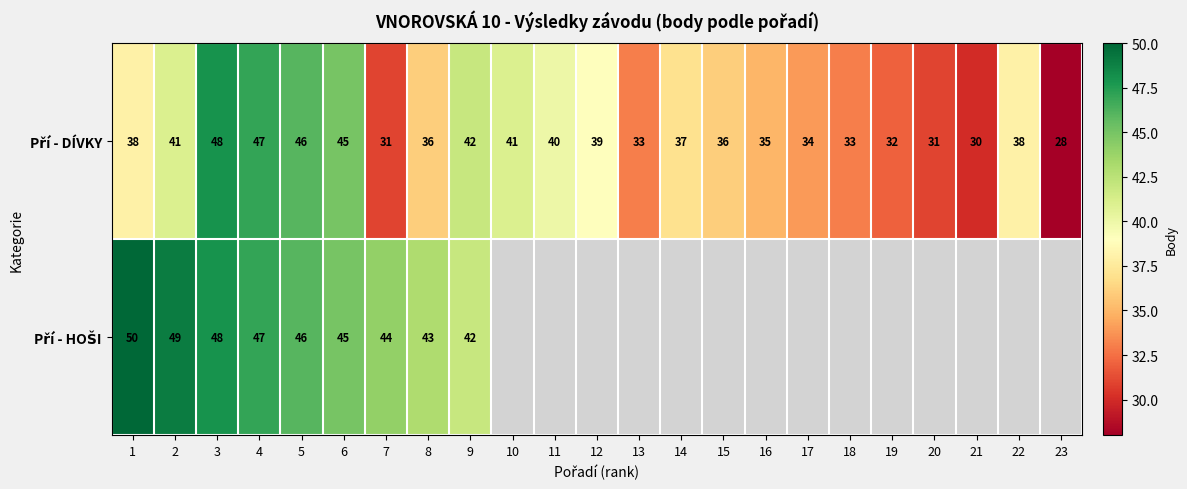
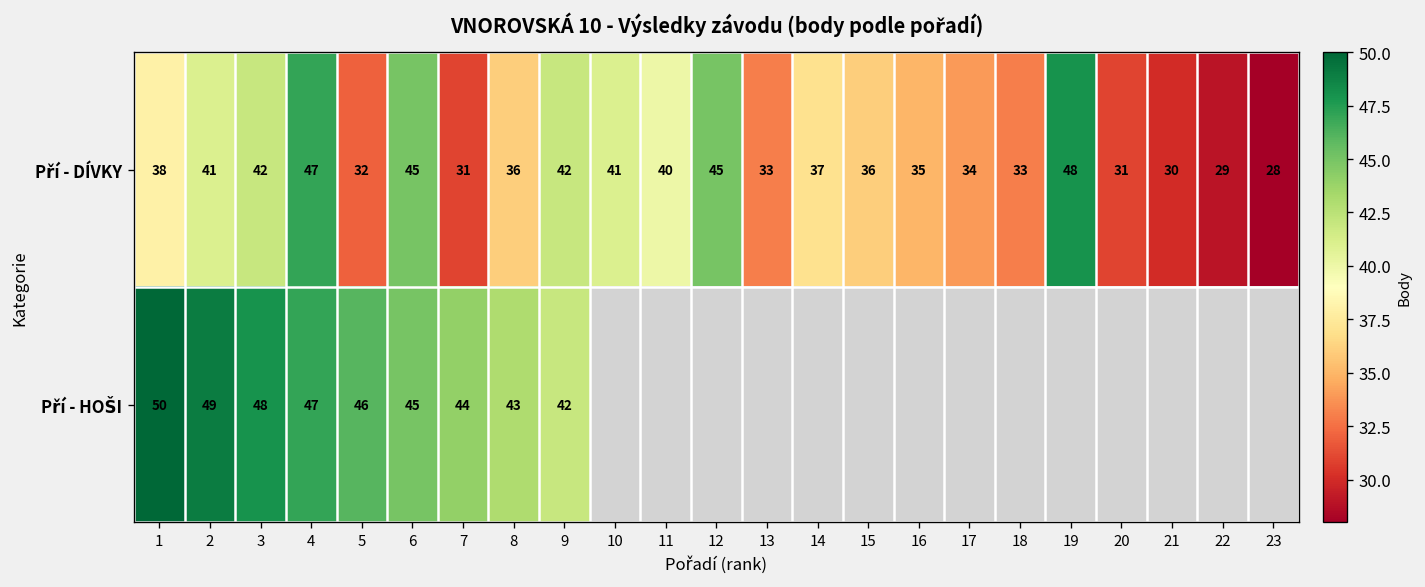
  {
    "Pří - DÍVKY": {
      "1": 38,
      "2": 41,
-     "3": 48,
+     "3": 42,
      "4": 47,
-     "5": 46,
+     "5": 32,
      "6": 45,
      "7": 31,
      "8": 36,
      "9": 42,
      "10": 41,
      "11": 40,
-     "12": 39,
+     "12": 45,
      "13": 33,
      "14": 37,
      "15": 36,
      "16": 35,
      "17": 34,
      "18": 33,
-     "19": 32,
+     "19": 48,
      "20": 31,
      "21": 30,
-     "22": 38,
+     "22": 29,
      "23": 28
    },
    "Pří - HOŠI": {
      "1": 50,
      "2": 49,
      "3": 48,
      "4": 47,
      "5": 46,
      "6": 45,
      "7": 44,
      "8": 43,
      "9": 42
    }
  }
